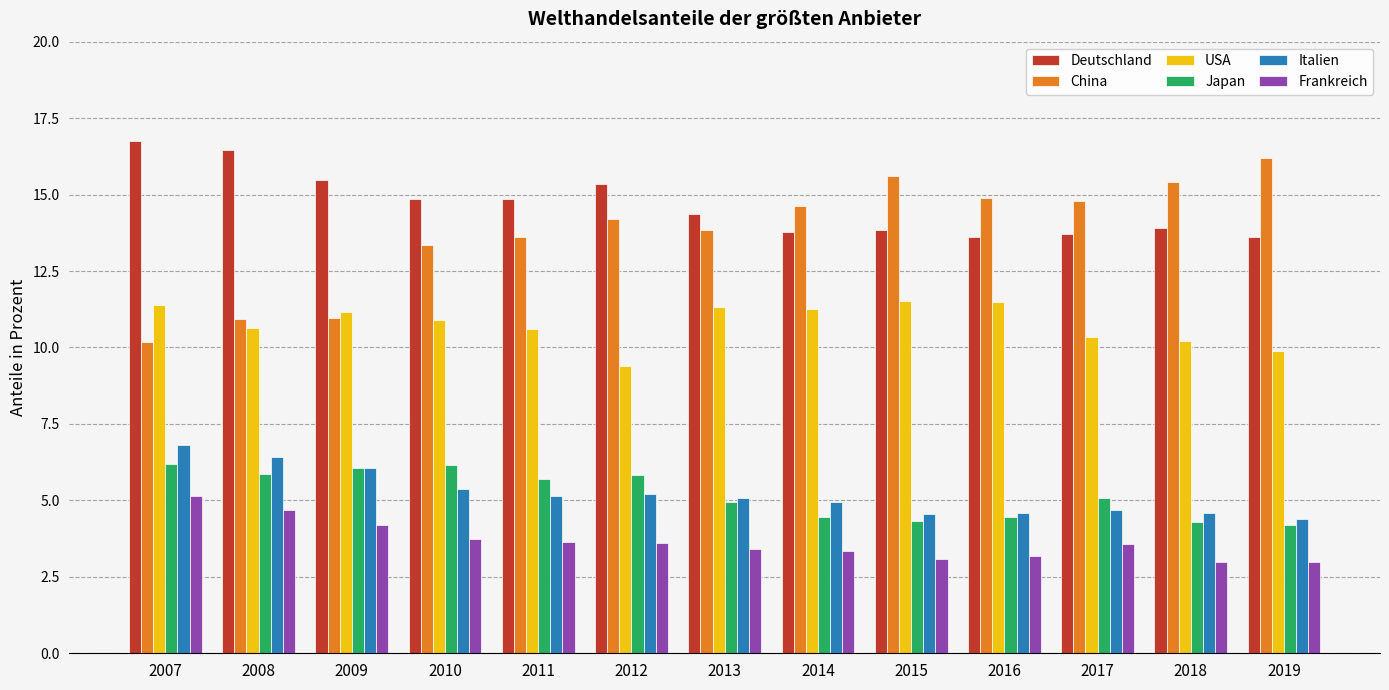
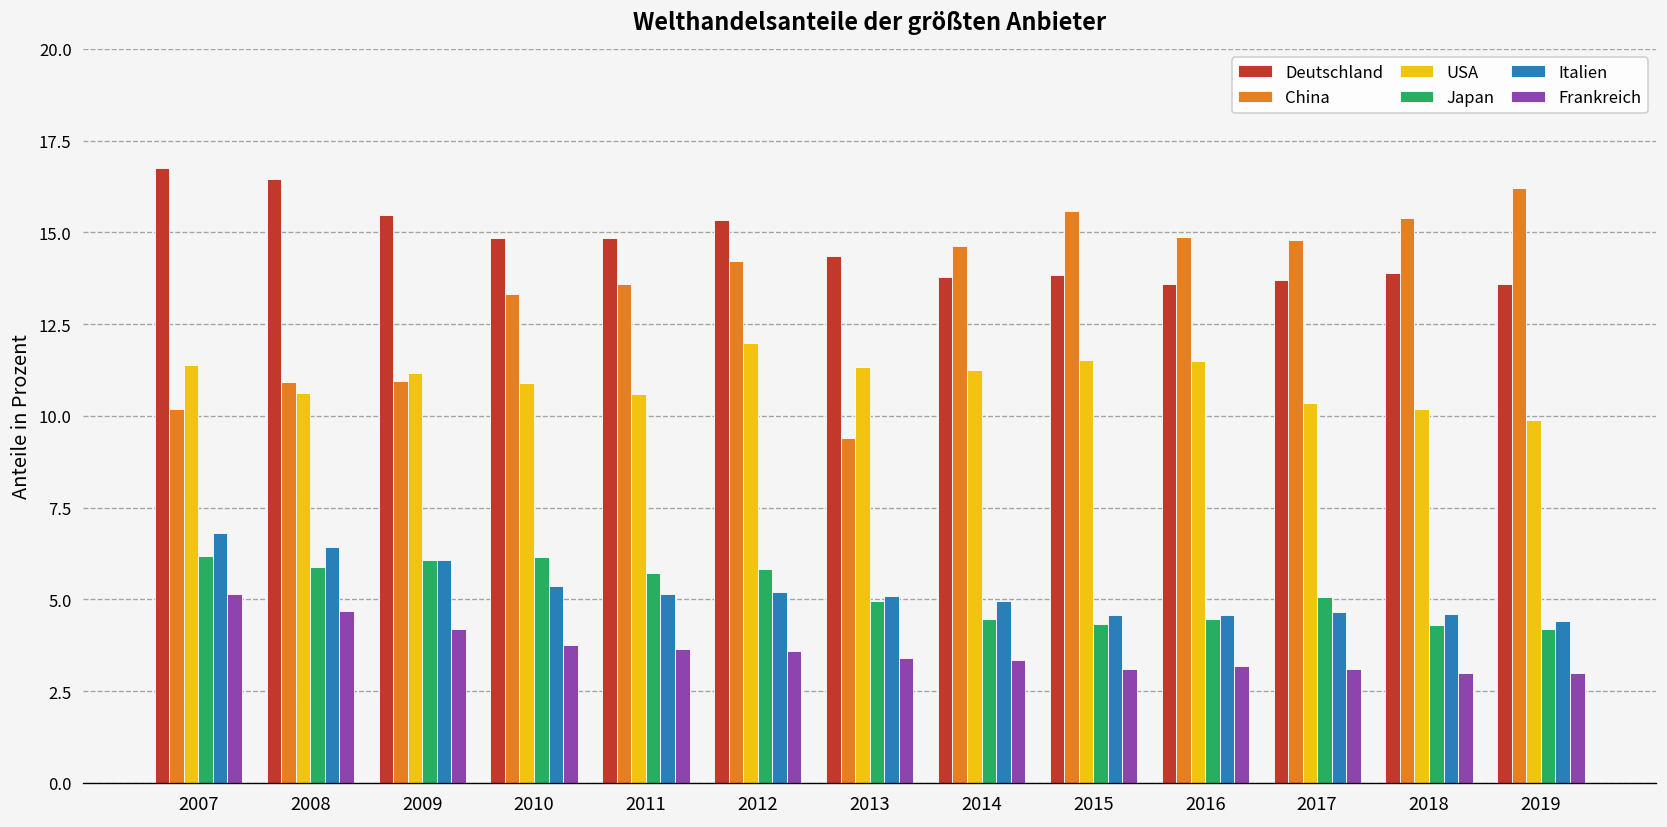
  {
    "Deutschland": {
      "2007": 16.8,
      "2008": 16.5,
      "2009": 15.5,
      "2010": 14.9,
      "2011": 14.8,
      "2012": 15.3,
      "2013": 14.4,
      "2014": 13.8,
      "2015": 13.8,
      "2016": 13.6,
      "2017": 13.7,
      "2018": 13.9,
      "2019": 13.6
    },
    "China": {
      "2007": 10.2,
      "2008": 10.9,
      "2009": 11.0,
      "2010": 13.3,
      "2011": 13.6,
      "2012": 14.2,
-     "2013": 13.9,
+     "2013": 9.4,
      "2014": 14.6,
      "2015": 15.6,
      "2016": 14.9,
      "2017": 14.8,
      "2018": 15.4,
      "2019": 16.2
    },
    "USA": {
      "2007": 11.4,
      "2008": 10.6,
      "2009": 11.2,
      "2010": 10.9,
      "2011": 10.6,
-     "2012": 9.4,
+     "2012": 12.0,
      "2013": 11.3,
      "2014": 11.2,
      "2015": 11.5,
      "2016": 11.5,
      "2017": 10.3,
      "2018": 10.2,
      "2019": 9.9
    },
    "Japan": {
      "2007": 6.2,
      "2008": 5.9,
      "2009": 6.1,
      "2010": 6.2,
      "2011": 5.7,
      "2012": 5.8,
      "2013": 4.9,
      "2014": 4.5,
      "2015": 4.3,
      "2016": 4.5,
      "2017": 5.1,
      "2018": 4.3,
      "2019": 4.2
    },
    "Italien": {
      "2007": 6.8,
      "2008": 6.4,
      "2009": 6.1,
      "2010": 5.4,
      "2011": 5.1,
      "2012": 5.2,
      "2013": 5.1,
      "2014": 5.0,
      "2015": 4.6,
      "2016": 4.6,
      "2017": 4.7,
      "2018": 4.6,
      "2019": 4.4
    },
    "Frankreich": {
      "2007": 5.1,
      "2008": 4.7,
      "2009": 4.2,
      "2010": 3.8,
      "2011": 3.6,
      "2012": 3.6,
      "2013": 3.4,
      "2014": 3.3,
      "2015": 3.1,
      "2016": 3.2,
-     "2017": 3.6,
+     "2017": 3.1,
      "2018": 3.0,
      "2019": 3.0
    }
  }
